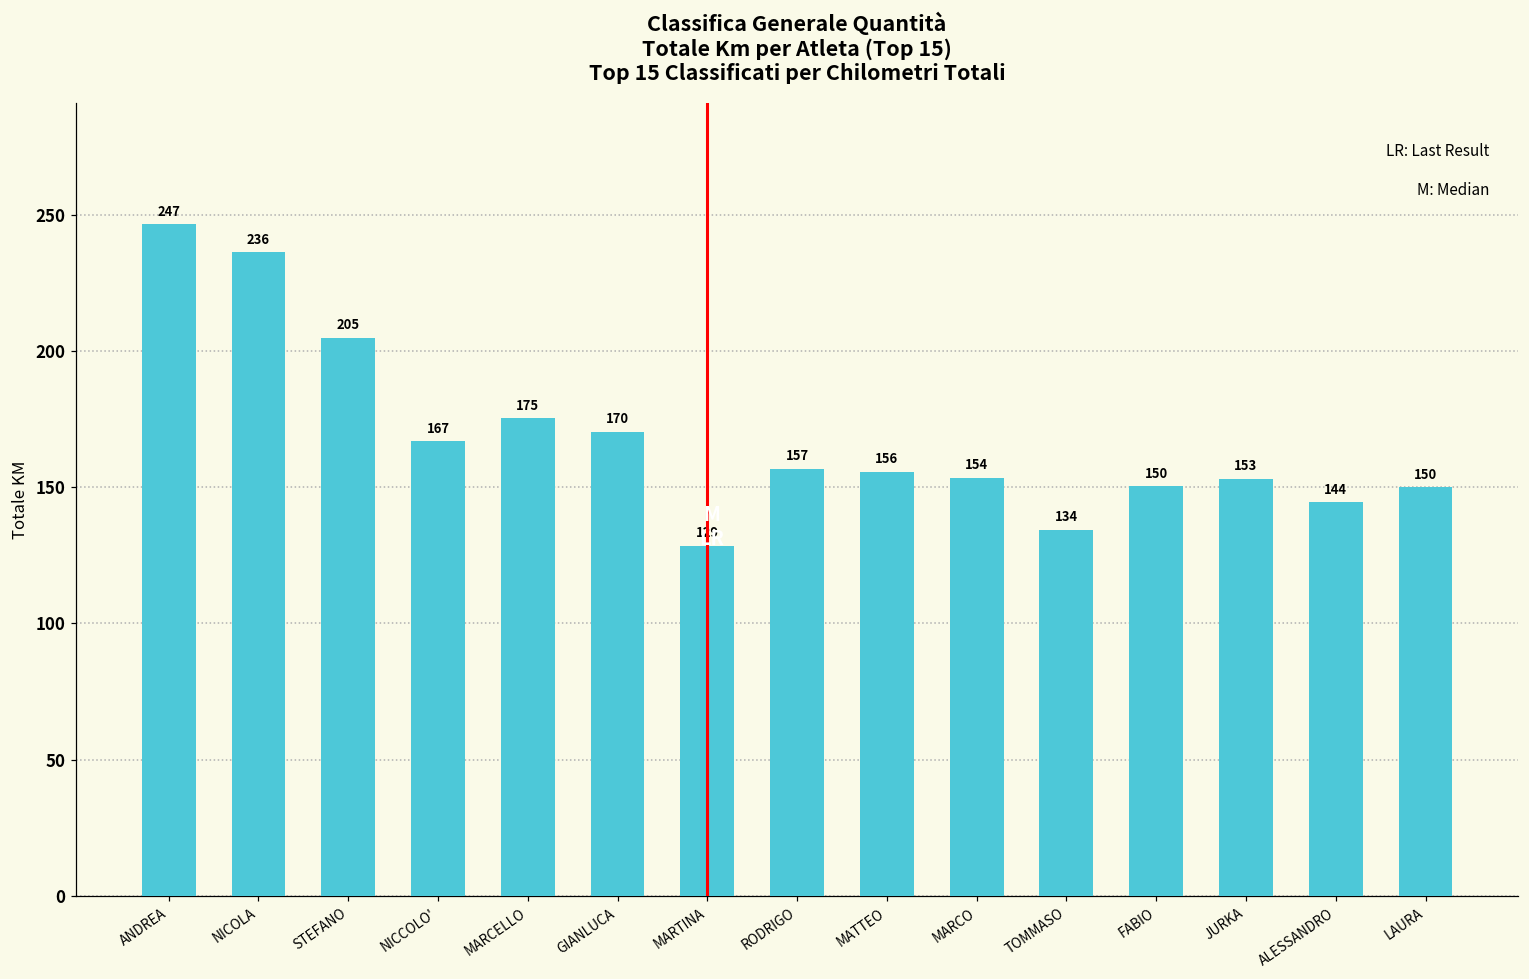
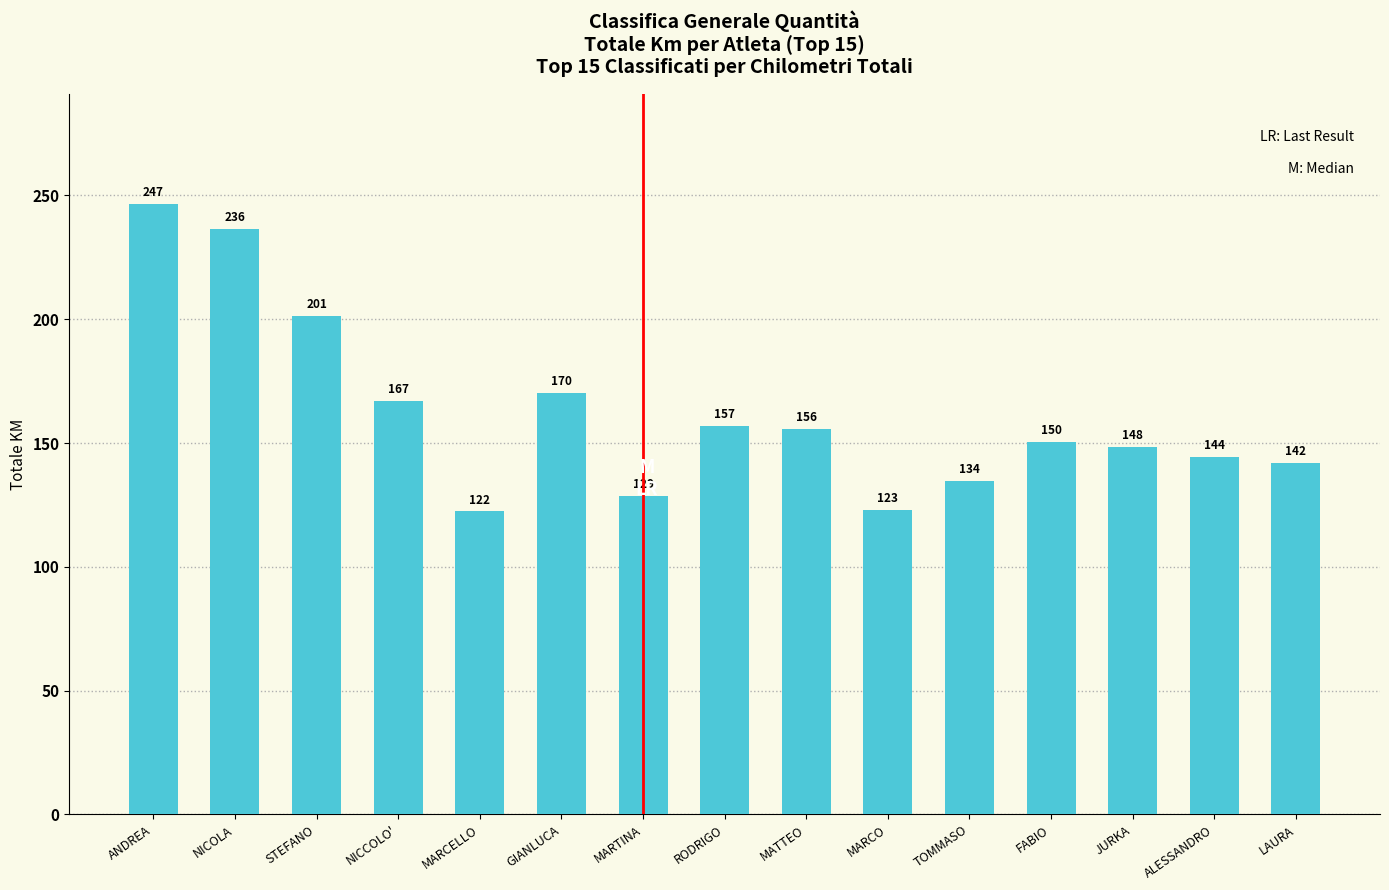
  {
    "ANDREA": 247,
    "NICOLA": 236,
-   "STEFANO": 205,
+   "STEFANO": 201,
    "NICCOLO'": 167,
-   "MARCELLO": 175,
+   "MARCELLO": 122,
    "GIANLUCA": 170,
    "MARTINA": 129,
    "RODRIGO": 157,
    "MATTEO": 156,
-   "MARCO": 154,
+   "MARCO": 123,
    "TOMMASO": 134,
    "FABIO": 150,
-   "JURKA": 153,
+   "JURKA": 148,
    "ALESSANDRO": 144,
-   "LAURA": 150
+   "LAURA": 142
  }
